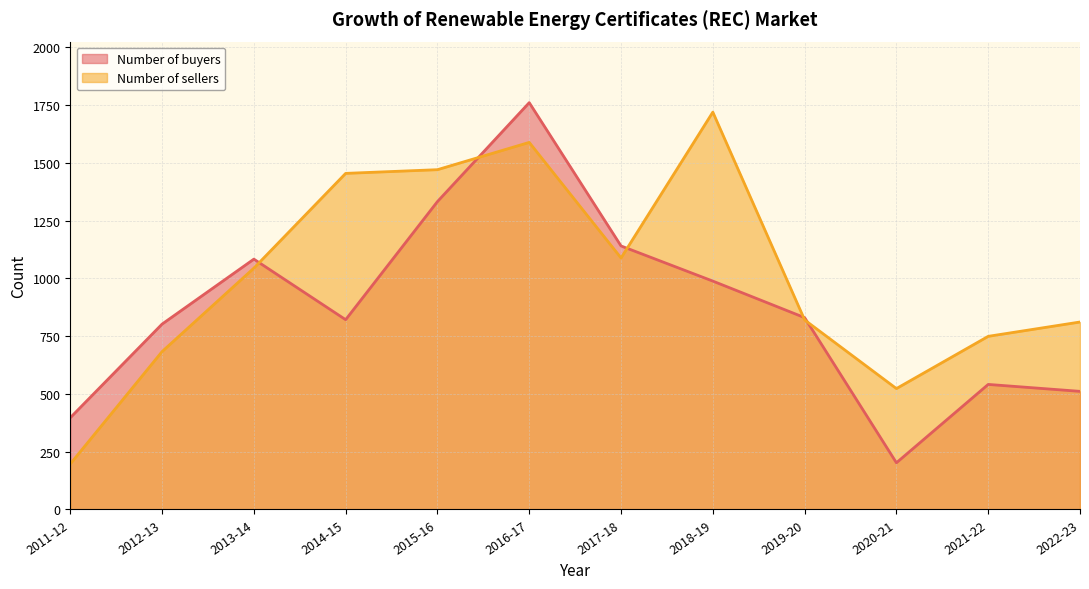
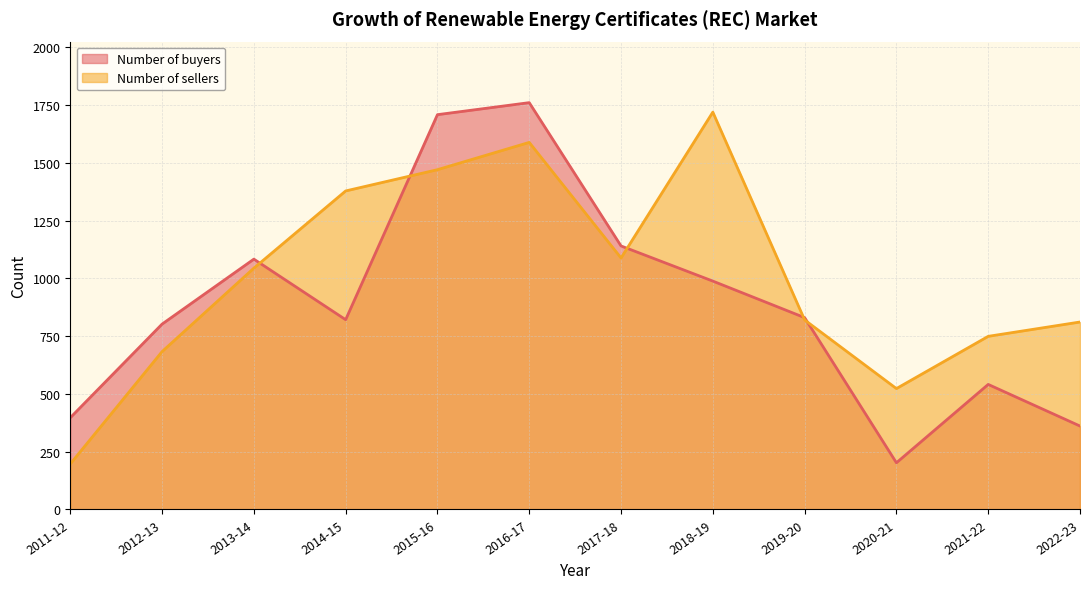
  {
    "Number of buyers": {
      "2011-12": 400,
      "2012-13": 800,
      "2013-14": 1080,
      "2014-15": 820,
-     "2015-16": 1330,
+     "2015-16": 1710,
      "2016-17": 1760,
      "2017-18": 1140,
      "2018-19": 990,
      "2020-21": 200,
      "2021-22": 540,
-     "2022-23": 510
+     "2022-23": 360
    },
    "Number of sellers": {
      "2011-12": 200,
      "2012-13": 680,
      "2013-14": 1040,
-     "2014-15": 1450,
+     "2014-15": 1380,
      "2015-16": 1470,
      "2016-17": 1590,
      "2017-18": 1090,
      "2018-19": 1720,
      "2020-21": 520,
      "2021-22": 750,
      "2022-23": 810
    }
  }
